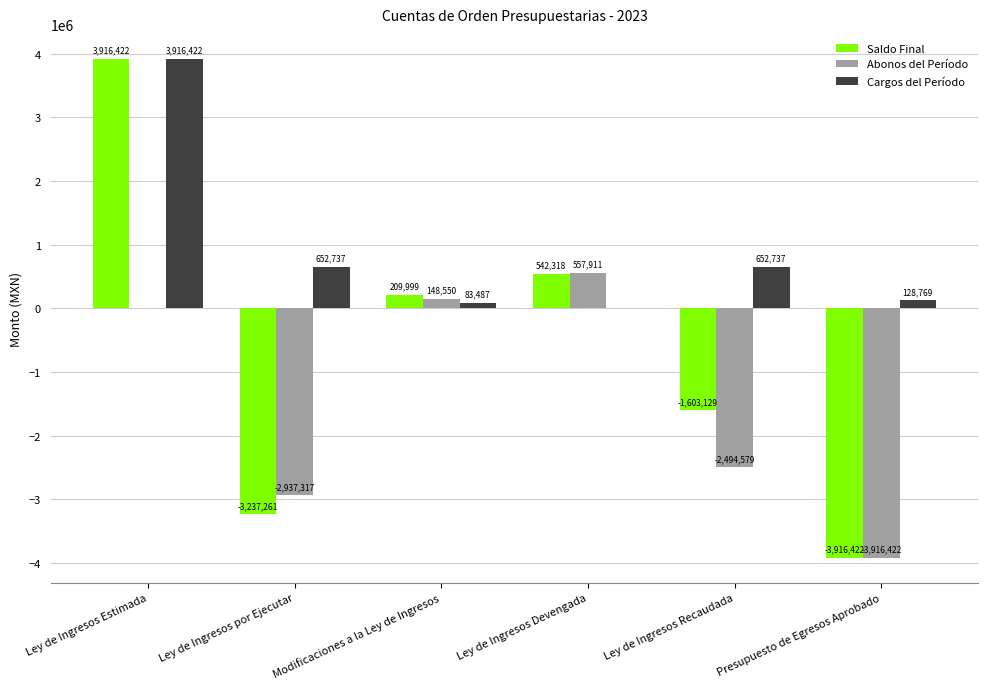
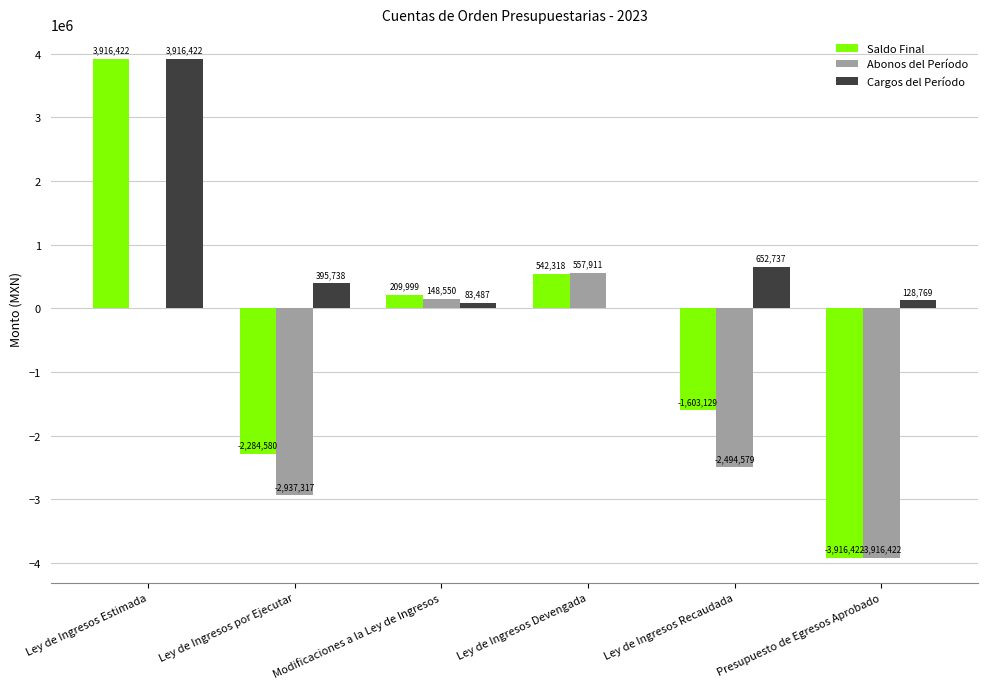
  {
    "Saldo Final": {
      "Ley de Ingresos Estimada": "3,916,422",
-     "Ley de Ingresos por Ejecutar": "-3,237,261",
+     "Ley de Ingresos por Ejecutar": "-2,284,580",
      "Modificaciones a la Ley de Ingresos": "209,999",
      "Ley de Ingresos Devengada": "542,318",
      "Ley de Ingresos Recaudada": "-1,603,129",
      "Presupuesto de Egresos Aprobado": "-3,916,422"
    },
    "Abonos del Período": {
      "Ley de Ingresos por Ejecutar": "-2,937,317",
      "Modificaciones a la Ley de Ingresos": "148,550",
      "Ley de Ingresos Devengada": "557,911",
      "Ley de Ingresos Recaudada": "-2,494,579",
      "Presupuesto de Egresos Aprobado": "-3,916,422"
    },
    "Cargos del Período": {
      "Ley de Ingresos Estimada": "3,916,422",
-     "Ley de Ingresos por Ejecutar": "652,737",
+     "Ley de Ingresos por Ejecutar": "395,738",
      "Modificaciones a la Ley de Ingresos": "83,487",
      "Ley de Ingresos Recaudada": "652,737",
      "Presupuesto de Egresos Aprobado": "128,769"
    }
  }
